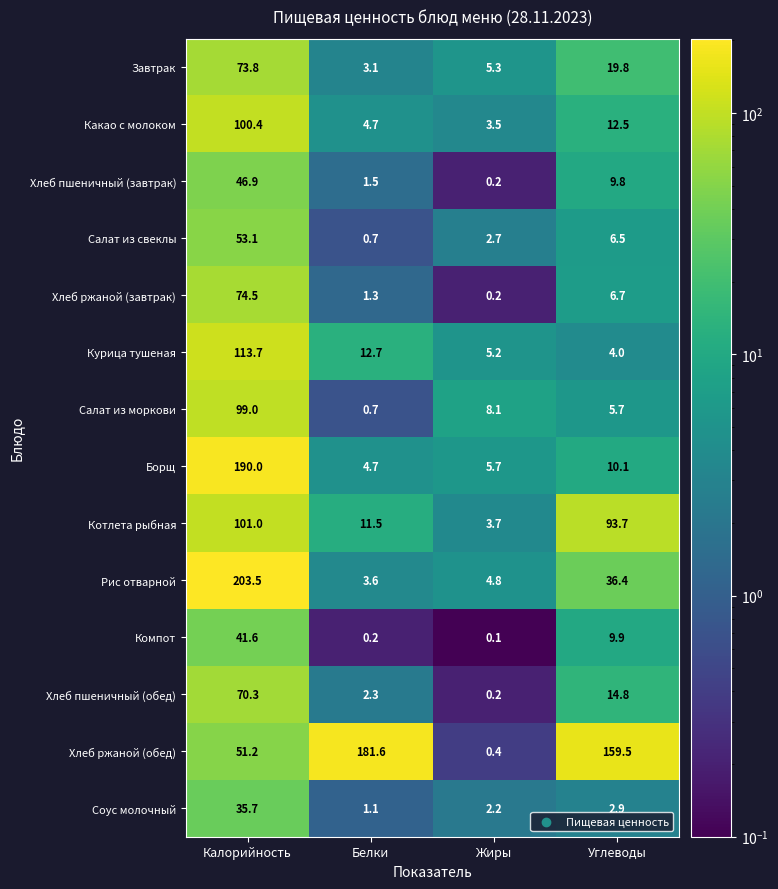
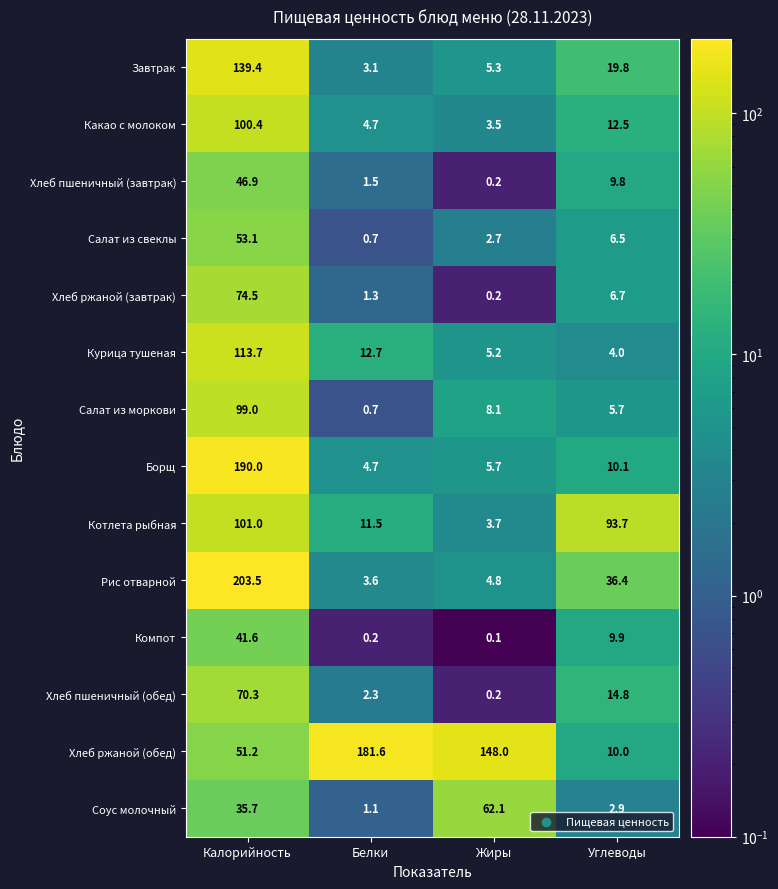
  {
    "Завтрак": {
-     "Калорийность": 73.8,
+     "Калорийность": 139.4,
      "Белки": 3.1,
      "Жиры": 5.3,
      "Углеводы": 19.8
    },
    "Какао с молоком": {
      "Калорийность": 100.4,
      "Белки": 4.7,
      "Жиры": 3.5,
      "Углеводы": 12.5
    },
    "Хлеб пшеничный (завтрак)": {
      "Калорийность": 46.9,
      "Белки": 1.5,
      "Жиры": 0.2,
      "Углеводы": 9.8
    },
    "Салат из свеклы": {
      "Калорийность": 53.1,
      "Белки": 0.7,
      "Жиры": 2.7,
      "Углеводы": 6.5
    },
    "Хлеб ржаной (завтрак)": {
      "Калорийность": 74.5,
      "Белки": 1.3,
      "Жиры": 0.2,
      "Углеводы": 6.7
    },
    "Курица тушеная": {
      "Калорийность": 113.7,
      "Белки": 12.7,
      "Жиры": 5.2,
      "Углеводы": 4.0
    },
    "Салат из моркови": {
      "Калорийность": 99.0,
      "Белки": 0.7,
      "Жиры": 8.1,
      "Углеводы": 5.7
    },
    "Борщ": {
      "Калорийность": 190.0,
      "Белки": 4.7,
      "Жиры": 5.7,
      "Углеводы": 10.1
    },
    "Котлета рыбная": {
      "Калорийность": 101.0,
      "Белки": 11.5,
      "Жиры": 3.7,
      "Углеводы": 93.7
    },
    "Рис отварной": {
      "Калорийность": 203.5,
      "Белки": 3.6,
      "Жиры": 4.8,
      "Углеводы": 36.4
    },
    "Компот": {
      "Калорийность": 41.6,
      "Белки": 0.2,
      "Жиры": 0.1,
      "Углеводы": 9.9
    },
    "Хлеб пшеничный (обед)": {
      "Калорийность": 70.3,
      "Белки": 2.3,
      "Жиры": 0.2,
      "Углеводы": 14.8
    },
    "Хлеб ржаной (обед)": {
      "Калорийность": 51.2,
      "Белки": 181.6,
-     "Жиры": 0.4,
-     "Углеводы": 159.5
+     "Жиры": 148.0,
+     "Углеводы": 10.0
    },
    "Соус молочный": {
      "Калорийность": 35.7,
      "Белки": 1.1,
-     "Жиры": 2.2
+     "Жиры": 62.1
    }
  }
